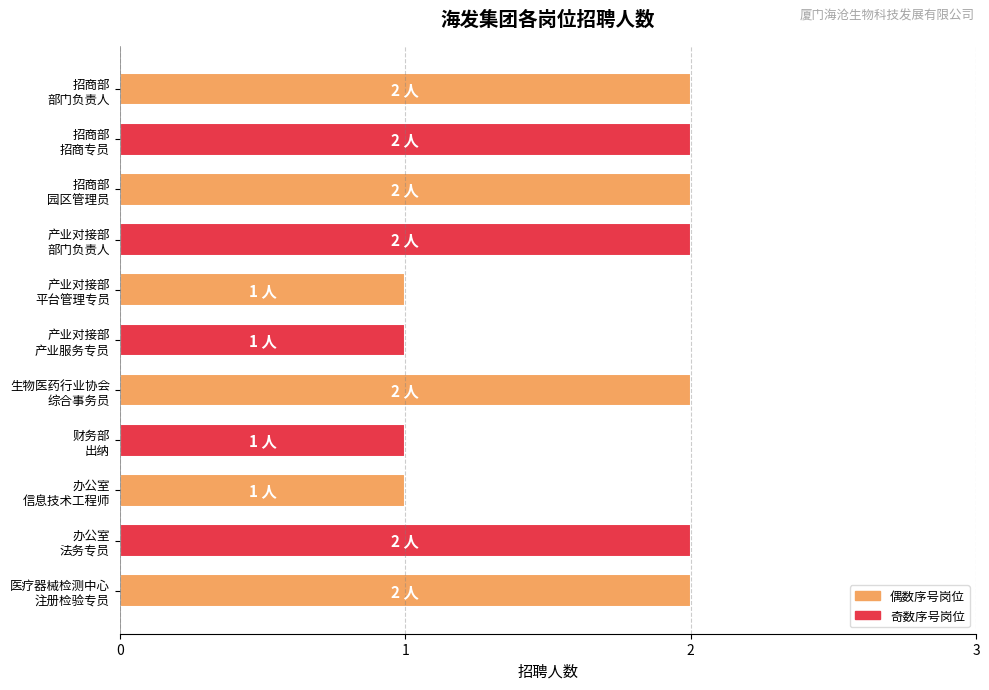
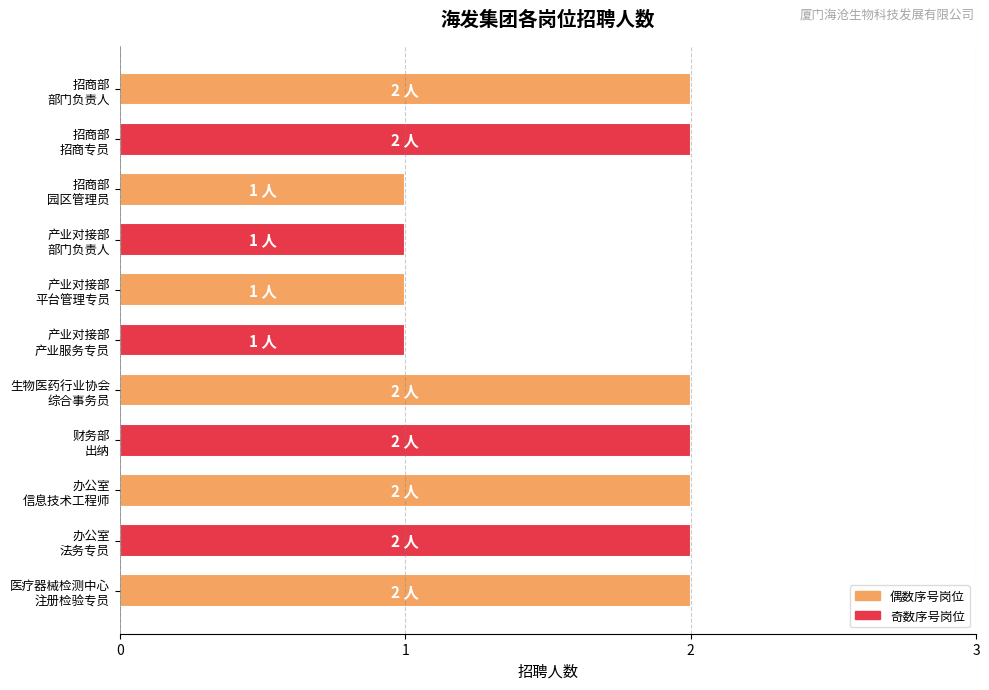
  {
    "招商部 部门负责人": 2,
    "招商部 招商专员": 2,
-   "招商部 园区管理员": 2,
-   "产业对接部 部门负责人": 2,
+   "招商部 园区管理员": 1,
+   "产业对接部 部门负责人": 1,
    "产业对接部 平台管理专员": 1,
    "产业对接部 产业服务专员": 1,
    "生物医药行业协会 综合事务员": 2,
-   "财务部 出纳": 1,
-   "办公室 信息技术工程师": 1,
+   "财务部 出纳": 2,
+   "办公室 信息技术工程师": 2,
    "办公室 法务专员": 2,
    "医疗器械检测中心 注册检验专员": 2
  }
